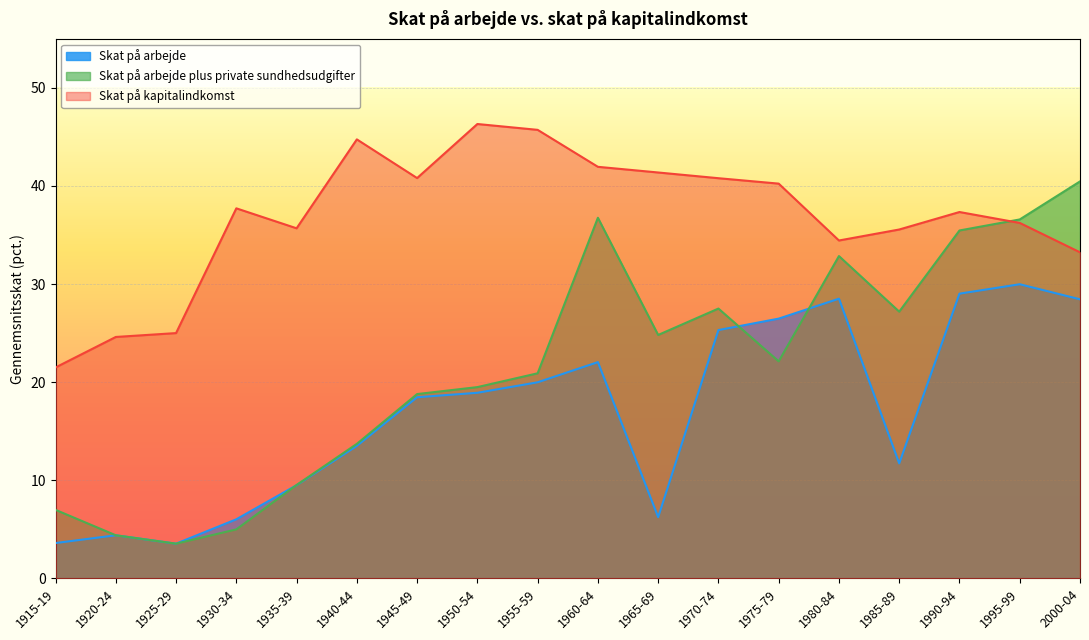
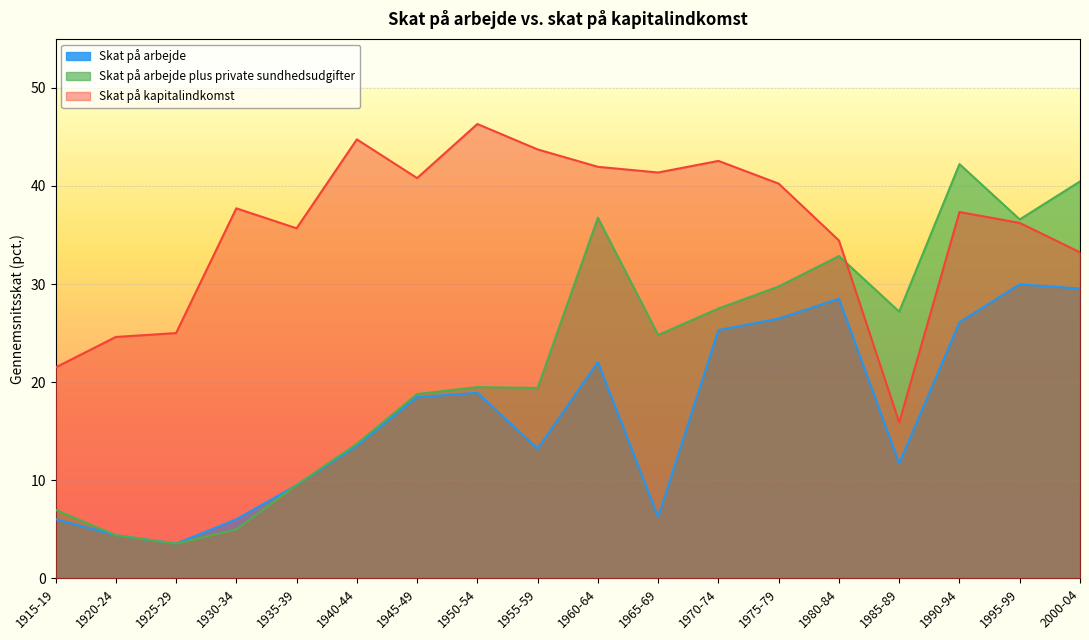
  {
    "Skat på arbejde": {
-     "1915-19": 4,
+     "1915-19": 6,
      "1930-34": 6,
      "1945-49": 18,
      "1950-54": 19,
-     "1955-59": 20,
+     "1955-59": 13,
      "1960-64": 22,
      "1965-69": 6,
      "1970-74": 25,
      "1975-79": 26,
      "1980-84": 29,
      "1985-89": 12,
-     "1990-94": 29,
+     "1990-94": 26,
      "1995-99": 30,
-     "2000-04": 28
+     "2000-04": 30
    },
    "Skat på arbejde plus private sundhedsudgifter": {
      "1915-19": 7,
      "1930-34": 5,
      "1945-49": 19,
      "1950-54": 19,
-     "1955-59": 21,
+     "1955-59": 19,
      "1960-64": 37,
      "1965-69": 25,
      "1970-74": 28,
-     "1975-79": 22,
+     "1975-79": 30,
      "1980-84": 33,
      "1985-89": 27,
-     "1990-94": 35,
+     "1990-94": 42,
      "1995-99": 37,
      "2000-04": 40
    },
    "Skat på kapitalindkomst": {
      "1915-19": 21,
      "1920-24": 25,
      "1925-29": 25,
      "1930-34": 38,
      "1935-39": 36,
      "1940-44": 45,
      "1945-49": 41,
      "1950-54": 46,
-     "1955-59": 46,
+     "1955-59": 44,
      "1960-64": 42,
      "1965-69": 41,
-     "1970-74": 41,
+     "1970-74": 43,
      "1975-79": 40,
      "1980-84": 34,
-     "1985-89": 36,
+     "1985-89": 16,
      "1990-94": 37,
      "1995-99": 36,
      "2000-04": 33
    }
  }
